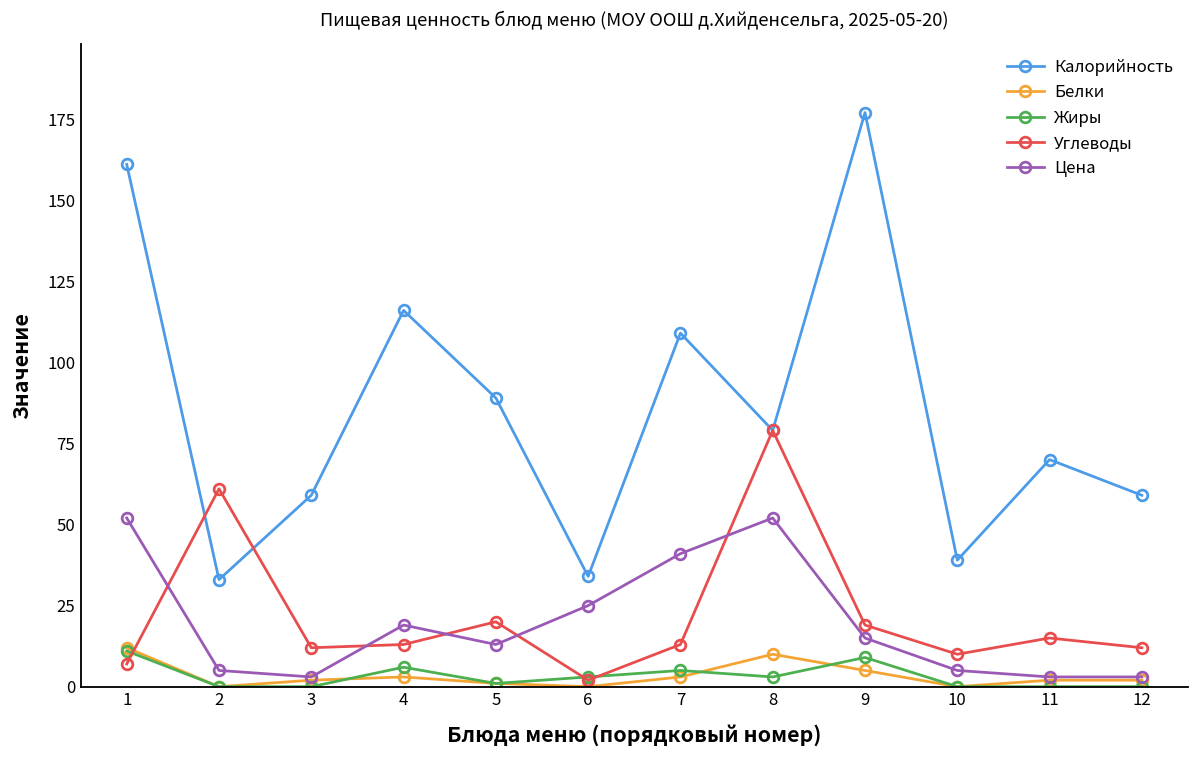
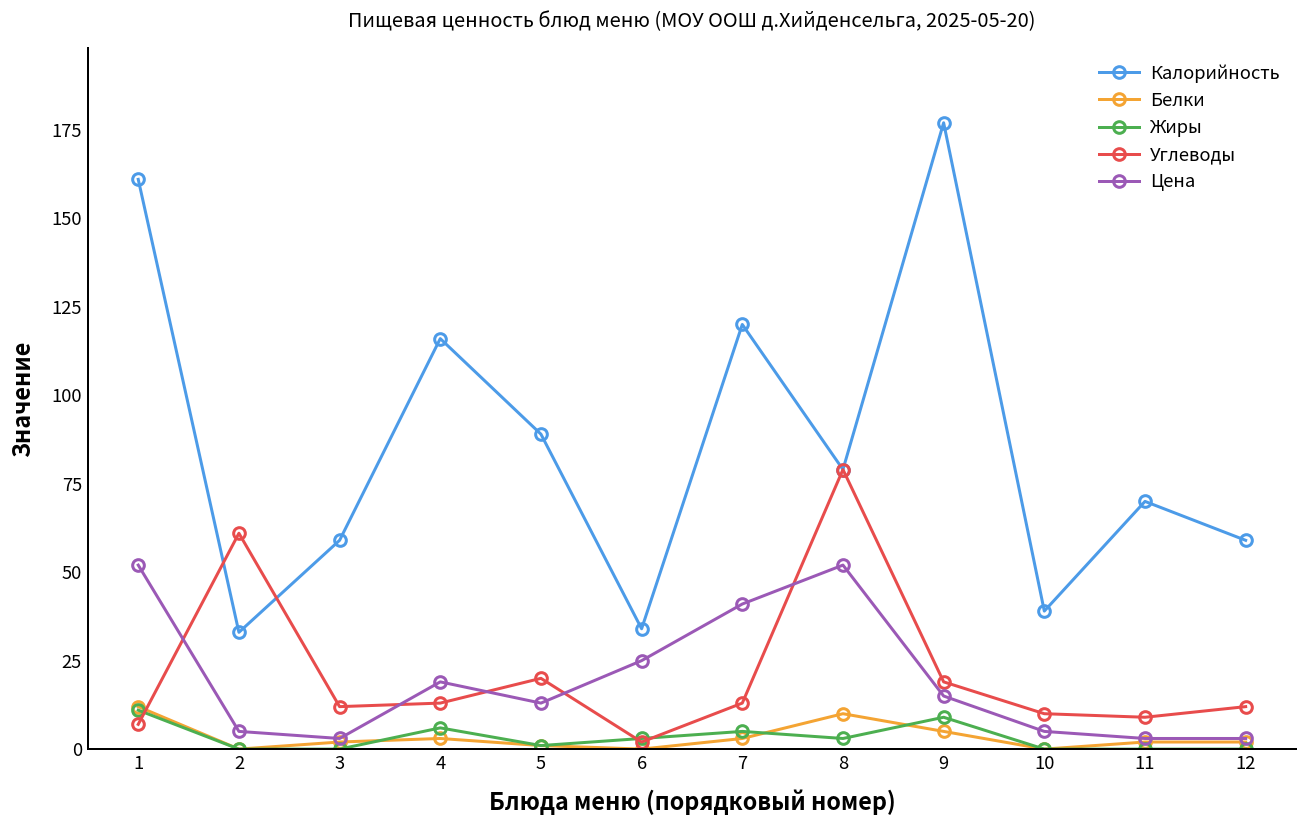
  {
    "Калорийность": {
      "1": 161,
      "2": 33,
      "3": 59,
      "4": 116,
      "5": 89,
      "6": 34,
-     "7": 109,
+     "7": 120,
      "9": 177,
      "10": 39,
      "11": 70,
      "12": 59
    },
    "Белки": {
      "1": 12,
      "3": 2,
      "4": 3,
      "6": 0,
      "7": 3,
      "8": 10,
      "9": 5,
      "11": 2,
      "12": 2
    },
    "Жиры": {
      "1": 11,
      "3": 0,
      "4": 6,
      "6": 3,
      "7": 5,
      "8": 3,
      "9": 9,
      "11": 0,
      "12": 0
    },
    "Углеводы": {
      "1": 7,
      "2": 61,
      "3": 12,
      "4": 13,
      "5": 20,
      "6": 2,
      "7": 13,
      "9": 19,
      "10": 10,
-     "11": 15,
+     "11": 9,
      "12": 12
    },
    "Цена": {
      "1": 52,
      "2": 5,
      "3": 3,
      "4": 19,
      "5": 13,
      "6": 25,
      "7": 41,
      "8": 52,
      "9": 15,
      "10": 5,
      "11": 3,
      "12": 3
    }
  }
